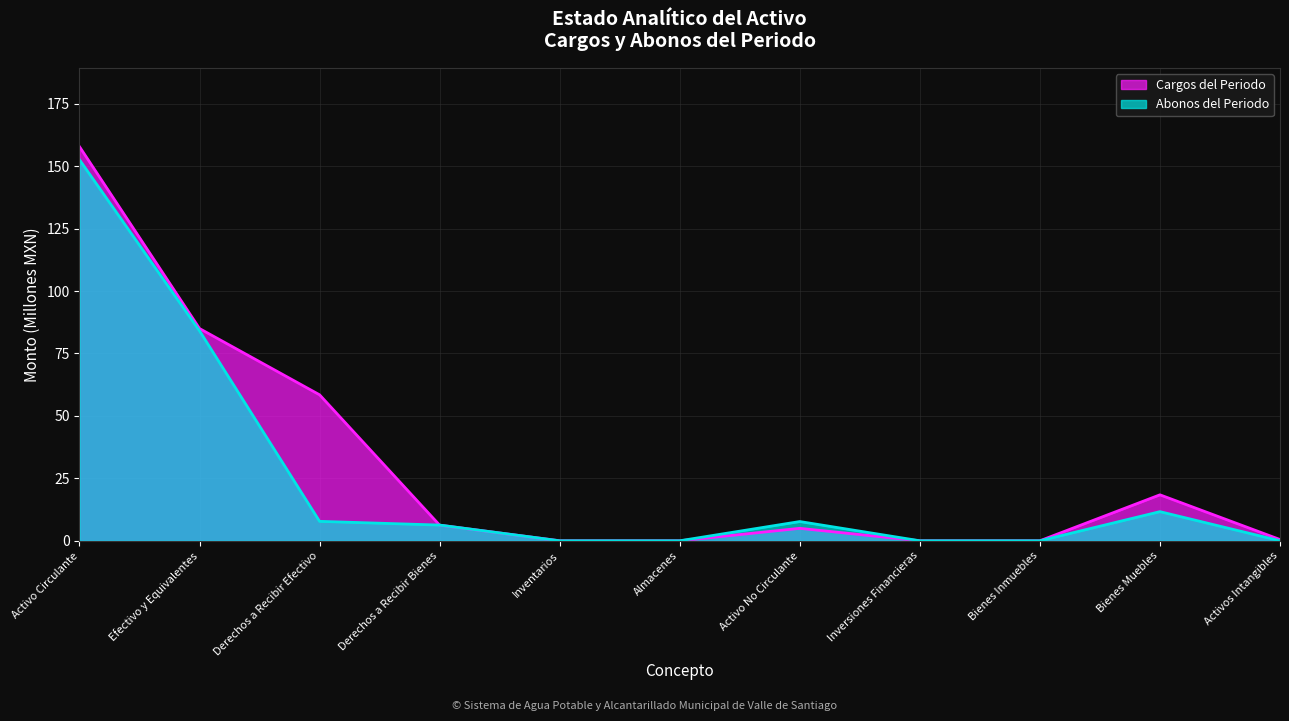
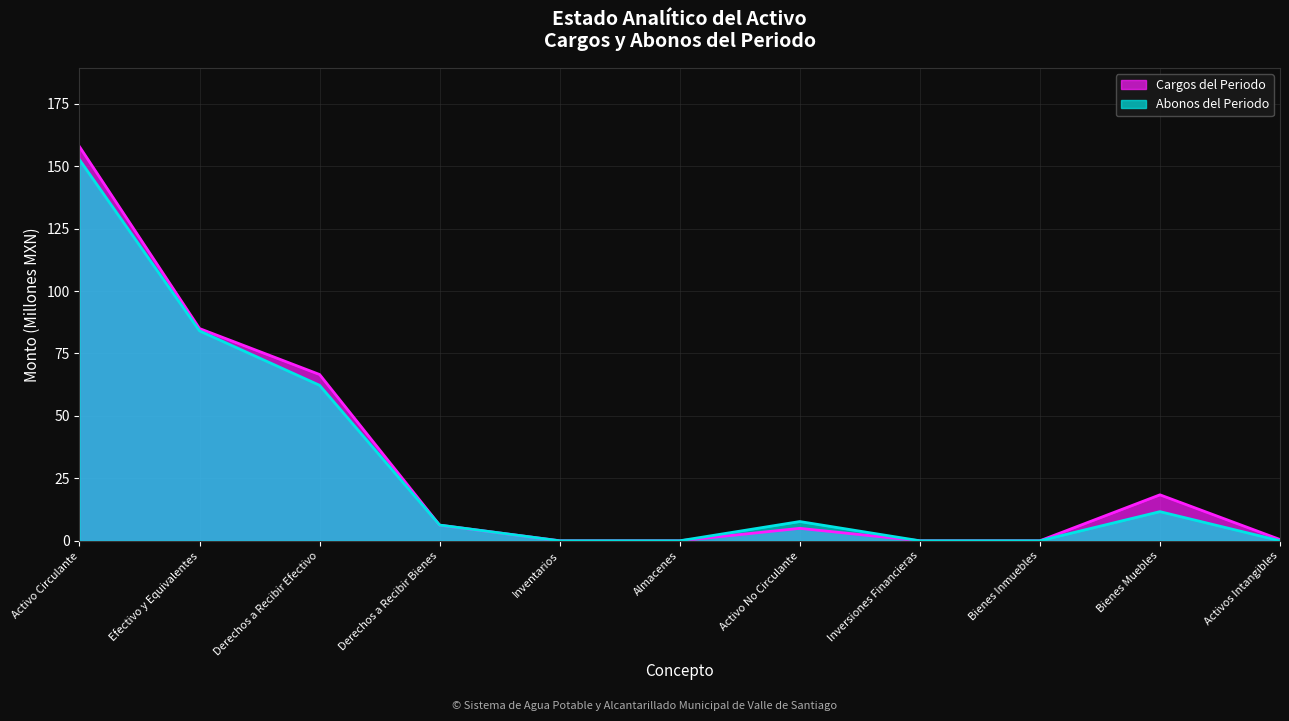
  {
    "Cargos del Periodo": {
      "Activo Circulante": 158,
-     "Derechos a Recibir Efectivo": 58,
+     "Derechos a Recibir Efectivo": 67,
      "Activo No Circulante": 5,
      "Bienes Muebles": 18
    },
    "Abonos del Periodo": {
      "Activo Circulante": 153,
-     "Derechos a Recibir Efectivo": 8,
+     "Derechos a Recibir Efectivo": 62,
      "Activo No Circulante": 8,
      "Bienes Muebles": 12
    }
  }
